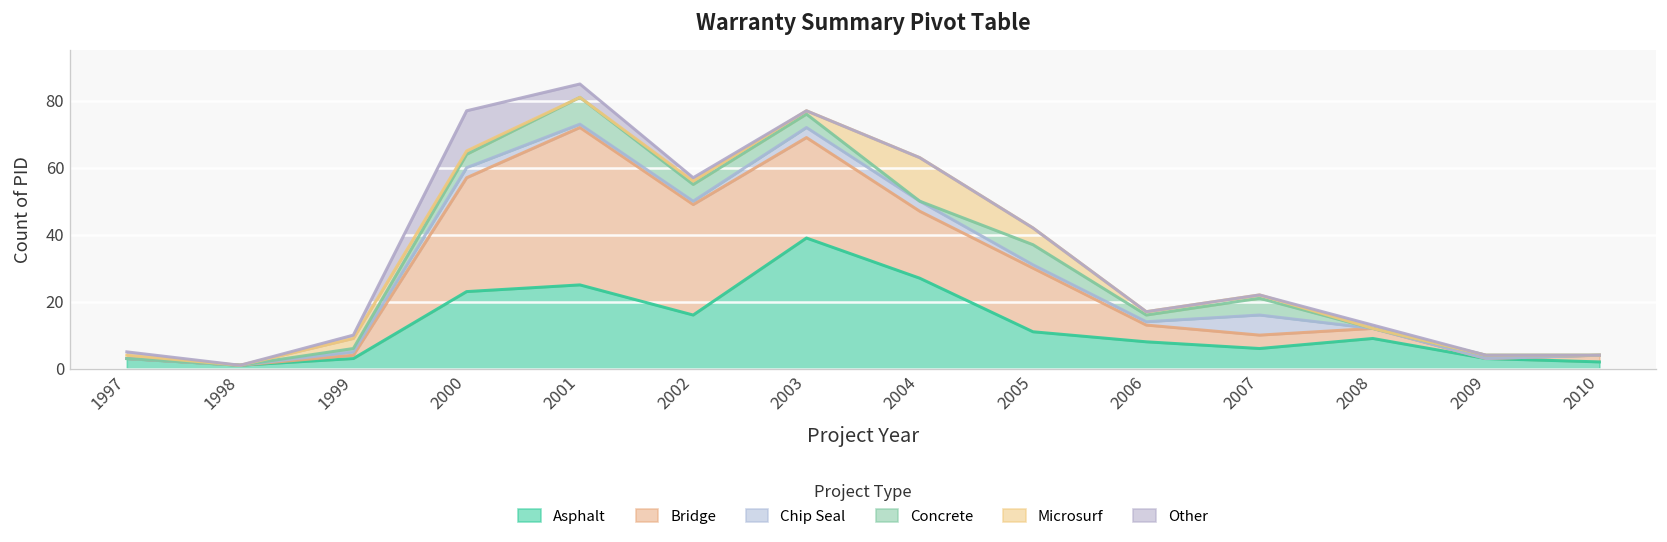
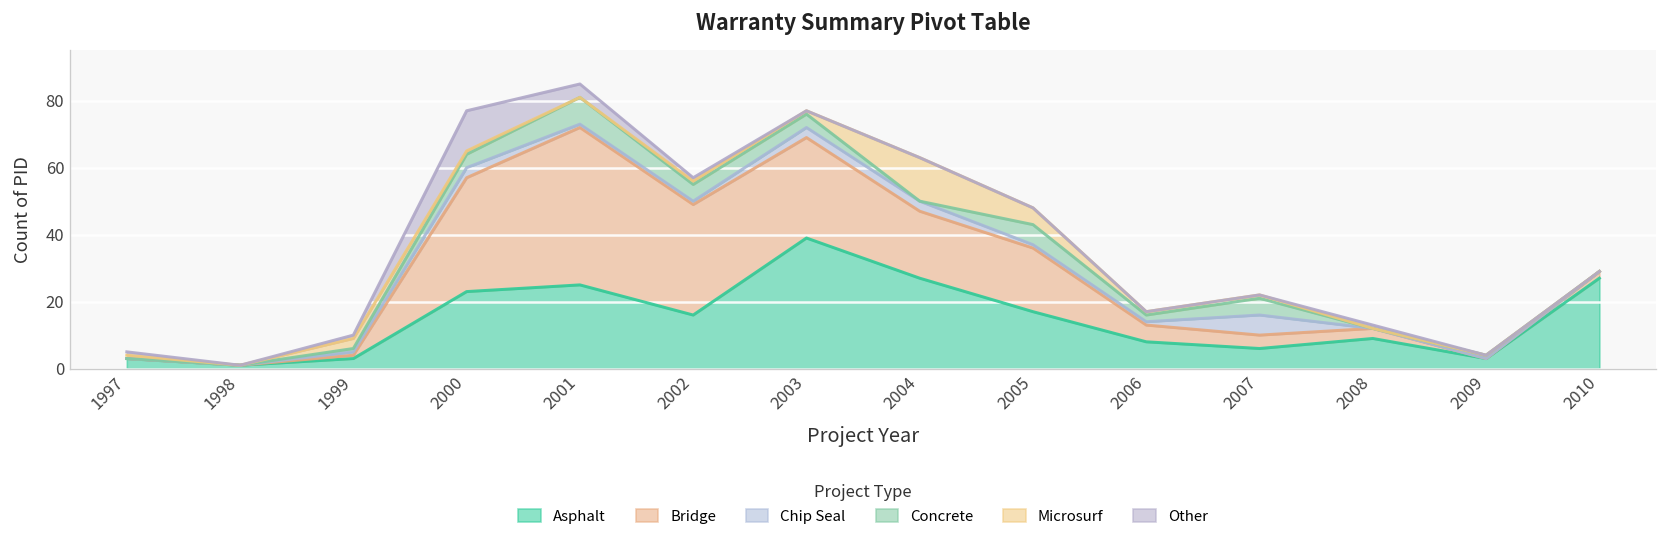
  {
    "Asphalt": {
      "1999": 3,
      "2000": 23,
      "2001": 25,
      "2002": 16,
      "2003": 39,
      "2004": 27,
-     "2005": 11,
+     "2005": 17,
      "2006": 8,
      "2007": 6,
      "2008": 9,
-     "2010": 2
+     "2010": 27
    }
  }
